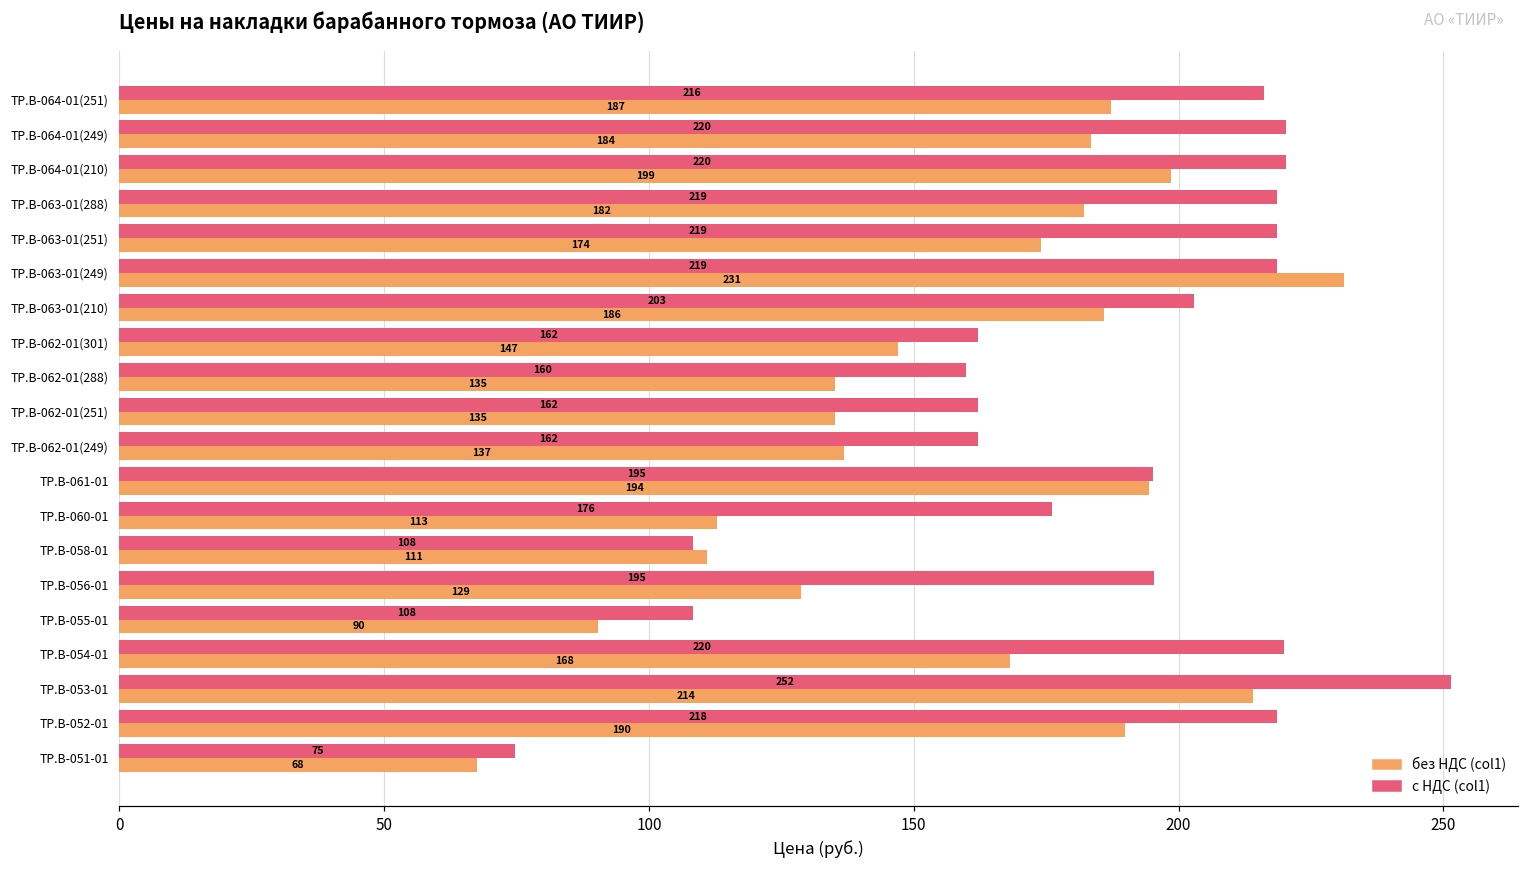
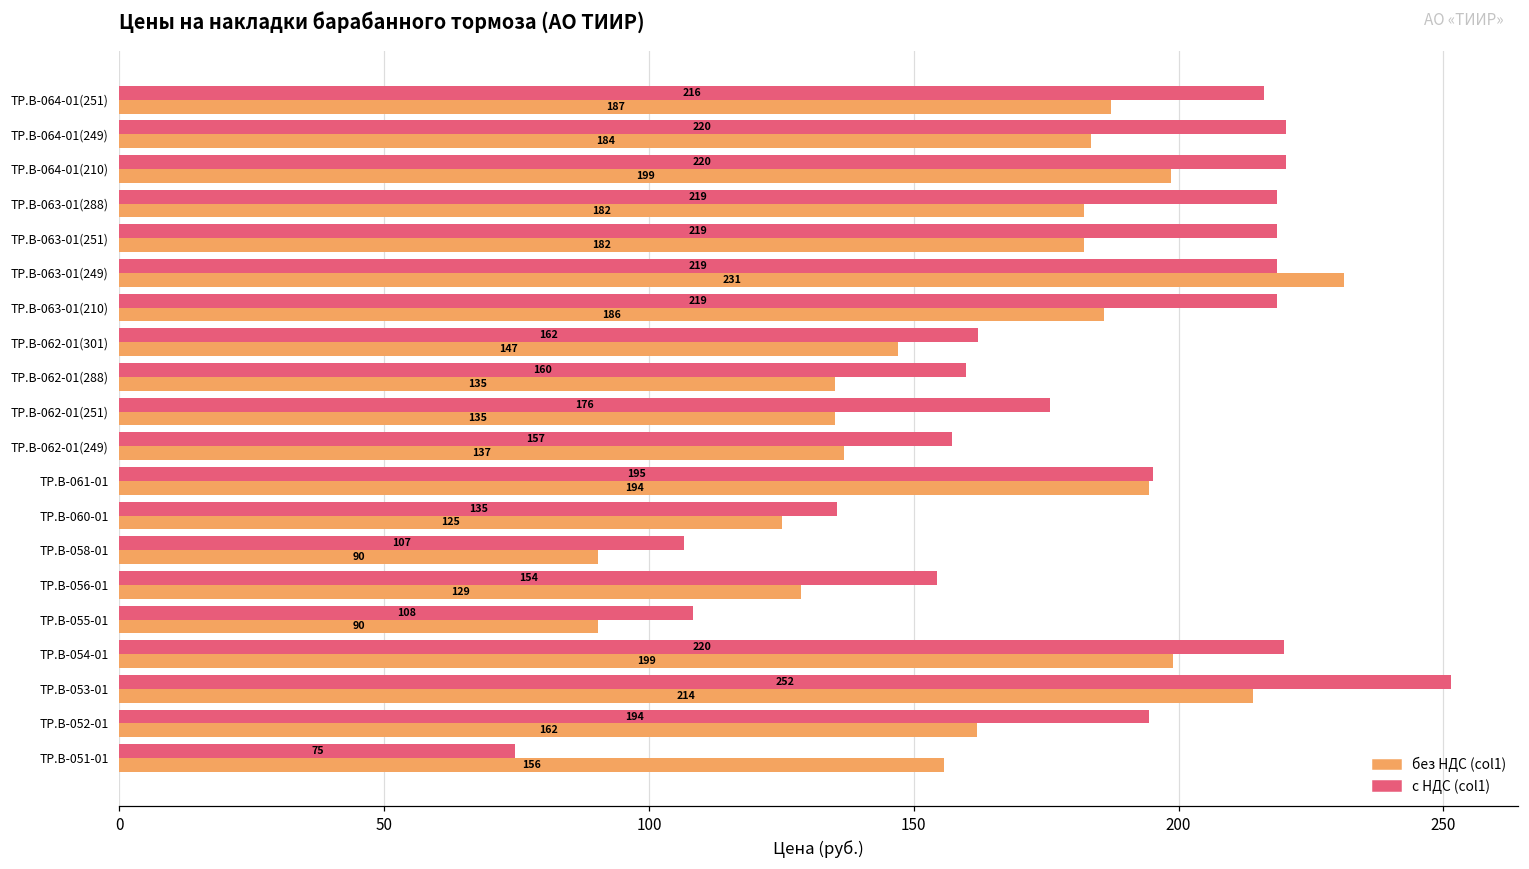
  {
    "без НДС (col1)": {
      "ТР.В-064-01(251)": 187,
      "ТР.В-064-01(249)": 184,
      "ТР.В-064-01(210)": 199,
      "ТР.В-063-01(288)": 182,
-     "ТР.В-063-01(251)": 174,
+     "ТР.В-063-01(251)": 182,
      "ТР.В-063-01(249)": 231,
      "ТР.В-063-01(210)": 186,
      "ТР.В-062-01(301)": 147,
      "ТР.В-062-01(288)": 135,
      "ТР.В-062-01(251)": 135,
      "ТР.В-062-01(249)": 137,
      "ТР.B-061-01": 194,
-     "ТР.B-060-01": 113,
-     "ТР.B-058-01": 111,
+     "ТР.B-060-01": 125,
+     "ТР.B-058-01": 90,
      "ТР.B-056-01": 129,
      "ТР.B-055-01": 90,
-     "ТР.B-054-01": 168,
+     "ТР.B-054-01": 199,
      "ТР.B-053-01": 214,
-     "ТР.B-052-01": 190,
-     "ТР.B-051-01": 68
+     "ТР.B-052-01": 162,
+     "ТР.B-051-01": 156
    },
    "с НДС (col1)": {
      "ТР.В-064-01(251)": 216,
      "ТР.В-064-01(249)": 220,
      "ТР.В-064-01(210)": 220,
      "ТР.В-063-01(288)": 219,
      "ТР.В-063-01(251)": 219,
      "ТР.В-063-01(249)": 219,
-     "ТР.В-063-01(210)": 203,
+     "ТР.В-063-01(210)": 219,
      "ТР.В-062-01(301)": 162,
      "ТР.В-062-01(288)": 160,
-     "ТР.В-062-01(251)": 162,
-     "ТР.В-062-01(249)": 162,
+     "ТР.В-062-01(251)": 176,
+     "ТР.В-062-01(249)": 157,
      "ТР.B-061-01": 195,
-     "ТР.B-060-01": 176,
-     "ТР.B-058-01": 108,
-     "ТР.B-056-01": 195,
+     "ТР.B-060-01": 135,
+     "ТР.B-058-01": 107,
+     "ТР.B-056-01": 154,
      "ТР.B-055-01": 108,
      "ТР.B-054-01": 220,
      "ТР.B-053-01": 252,
-     "ТР.B-052-01": 218,
+     "ТР.B-052-01": 194,
      "ТР.B-051-01": 75
    }
  }
